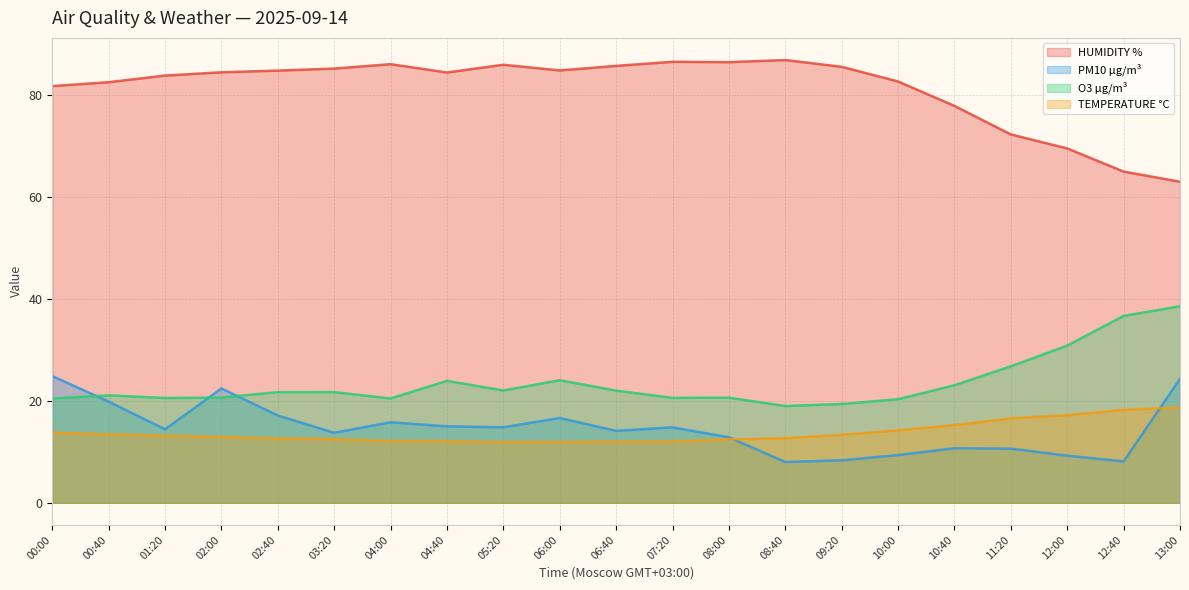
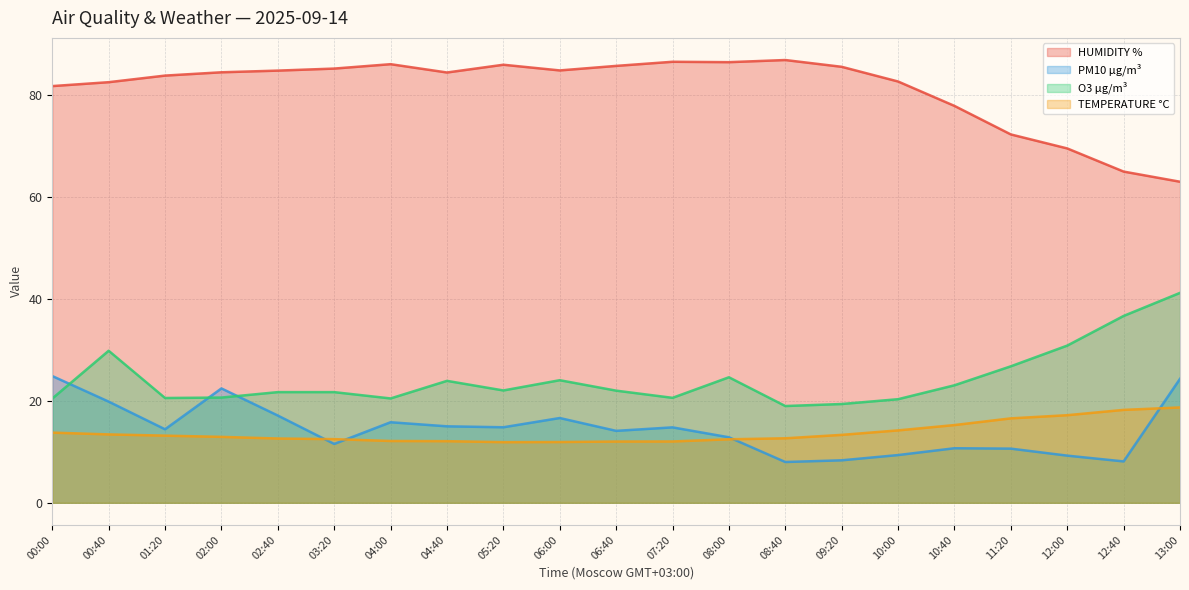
  {
    "PM10 µg/m³": {
      "00:00": 25,
      "00:40": 20,
      "01:20": 14,
      "02:00": 22,
      "02:40": 17,
-     "03:20": 14,
+     "03:20": 12,
      "04:00": 16,
      "04:40": 15,
      "05:20": 15,
      "06:00": 17,
      "06:40": 14,
      "07:20": 15,
      "08:40": 8,
      "09:20": 8,
      "10:00": 9,
      "10:40": 11,
      "11:20": 11,
      "12:00": 9,
      "12:40": 8,
      "13:00": 24
    },
    "O3 µg/m³": {
      "00:00": 20,
-     "00:40": 21,
+     "00:40": 30,
      "01:20": 21,
      "02:00": 21,
      "02:40": 22,
      "03:20": 22,
      "04:00": 20,
      "04:40": 24,
      "05:20": 22,
      "06:00": 24,
      "06:40": 22,
      "07:20": 21,
-     "08:00": 21,
+     "08:00": 25,
      "08:40": 19,
      "09:20": 19,
      "10:00": 20,
      "10:40": 23,
      "11:20": 27,
      "12:00": 31,
      "12:40": 37,
-     "13:00": 39
+     "13:00": 41
    }
  }
